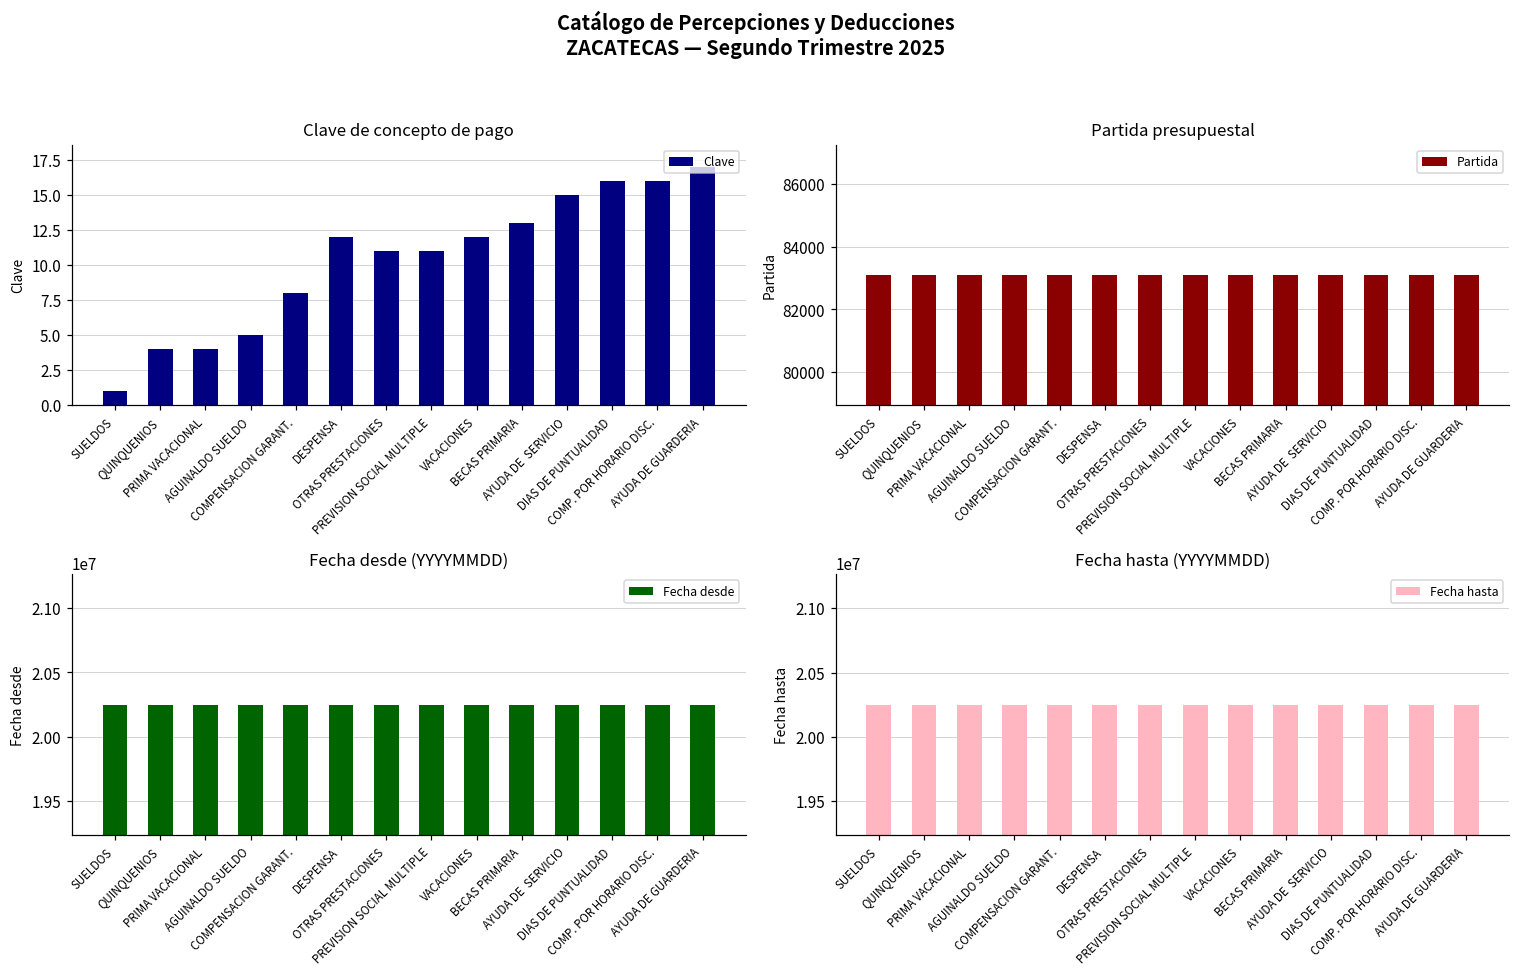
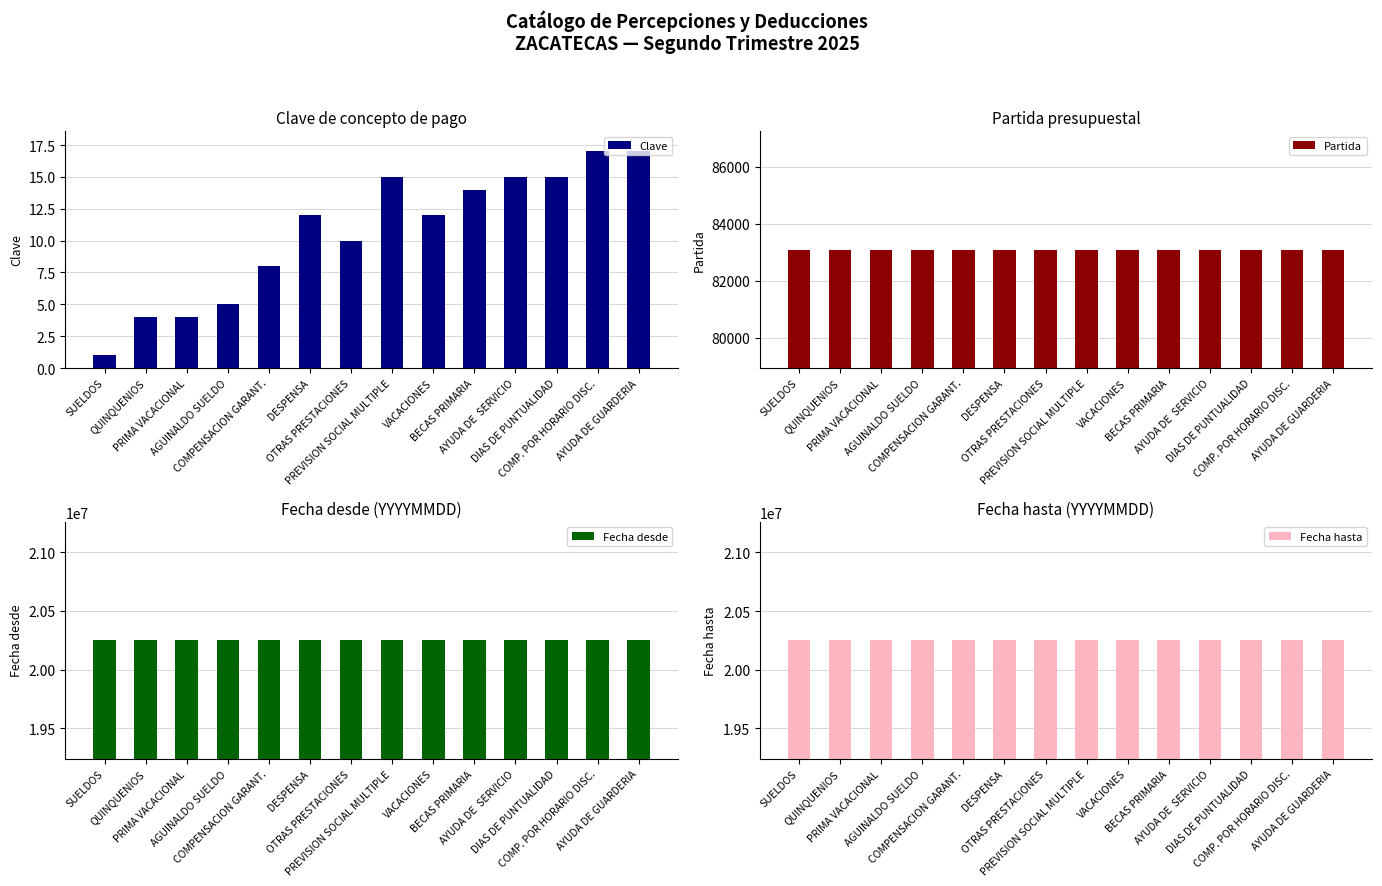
  {
    "Clave de concepto de pago": {
      "SUELDOS": 1,
      "QUINQUENIOS": 4,
      "PRIMA VACACIONAL": 4,
      "AGUINALDO SUELDO": 5,
      "COMPENSACION GARANT.": 8,
      "DESPENSA": 12,
-     "OTRAS PRESTACIONES": 11,
-     "PREVISION SOCIAL MULTIPLE": 11,
+     "OTRAS PRESTACIONES": 10,
+     "PREVISION SOCIAL MULTIPLE": 15,
      "VACACIONES": 12,
-     "BECAS PRIMARIA": 13,
+     "BECAS PRIMARIA": 14,
      "AYUDA DE SERVICIO": 15,
-     "DIAS DE PUNTUALIDAD": 16,
-     "COMP. POR HORARIO DISC.": 16
+     "DIAS DE PUNTUALIDAD": 15,
+     "COMP. POR HORARIO DISC.": 17
    },
    "Partida presupuestal": {
      "SUELDOS": 83100,
      "QUINQUENIOS": 83100,
      "PRIMA VACACIONAL": 83100,
      "AGUINALDO SUELDO": 83100,
      "COMPENSACION GARANT.": 83100,
      "DESPENSA": 83100,
      "OTRAS PRESTACIONES": 83100,
      "PREVISION SOCIAL MULTIPLE": 83100,
      "VACACIONES": 83100,
      "BECAS PRIMARIA": 83100,
      "AYUDA DE SERVICIO": 83100,
      "DIAS DE PUNTUALIDAD": 83100,
      "COMP. POR HORARIO DISC.": 83100,
      "AYUDA DE GUARDERIA": 83100
    },
    "Fecha desde (YYYYMMDD)": {
      "SUELDOS": 20250000,
      "QUINQUENIOS": 20250000,
      "PRIMA VACACIONAL": 20250000,
      "AGUINALDO SUELDO": 20250000,
      "COMPENSACION GARANT.": 20250000,
      "DESPENSA": 20250000,
      "OTRAS PRESTACIONES": 20250000,
      "PREVISION SOCIAL MULTIPLE": 20250000,
      "VACACIONES": 20250000,
      "BECAS PRIMARIA": 20250000,
      "AYUDA DE SERVICIO": 20250000,
      "DIAS DE PUNTUALIDAD": 20250000,
      "COMP. POR HORARIO DISC.": 20250000,
      "AYUDA DE GUARDERIA": 20250000
    },
    "Fecha hasta (YYYYMMDD)": {
      "SUELDOS": 20250000,
      "QUINQUENIOS": 20250000,
      "PRIMA VACACIONAL": 20250000,
      "AGUINALDO SUELDO": 20250000,
      "COMPENSACION GARANT.": 20250000,
      "DESPENSA": 20250000,
      "OTRAS PRESTACIONES": 20250000,
      "PREVISION SOCIAL MULTIPLE": 20250000,
      "VACACIONES": 20250000,
      "BECAS PRIMARIA": 20250000,
      "AYUDA DE SERVICIO": 20250000,
      "DIAS DE PUNTUALIDAD": 20250000,
      "COMP. POR HORARIO DISC.": 20250000,
      "AYUDA DE GUARDERIA": 20250000
    }
  }
